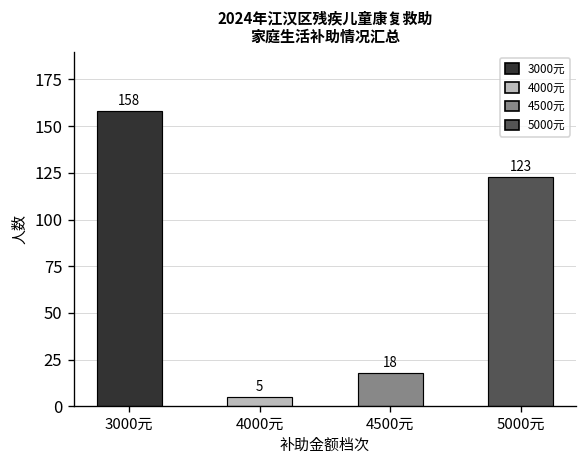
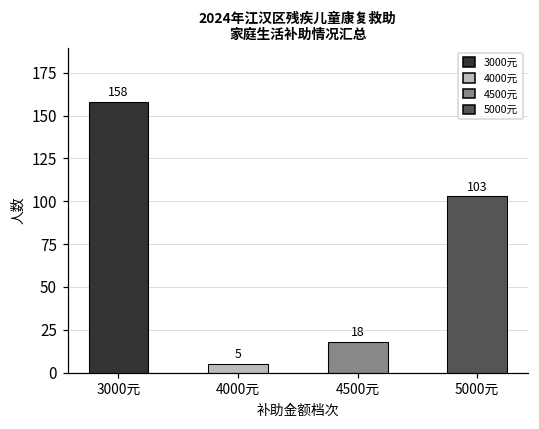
  {
    "3000元": 158,
    "4000元": 5,
    "4500元": 18,
-   "5000元": 123
+   "5000元": 103
  }
